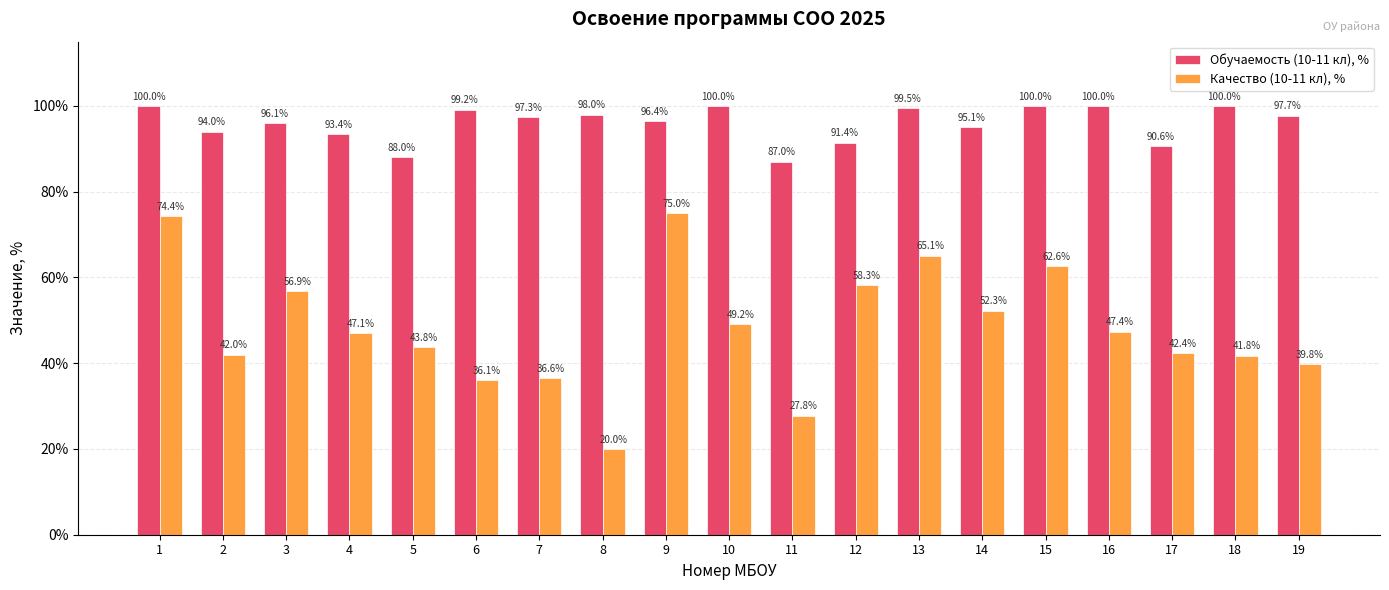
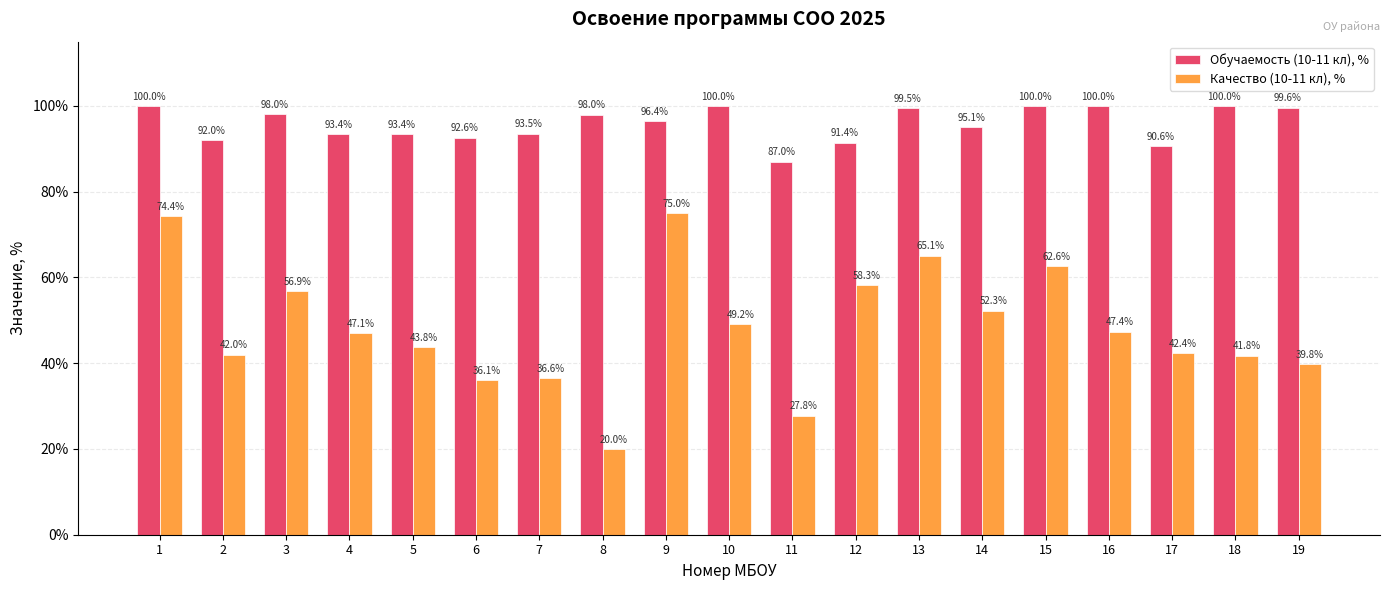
  {
    "Обучаемость (10-11 кл), %": {
      "1": "100.0%",
-     "2": "94.0%",
-     "3": "96.1%",
+     "2": "92.0%",
+     "3": "98.0%",
      "4": "93.4%",
-     "5": "88.0%",
-     "6": "99.2%",
-     "7": "97.3%",
+     "5": "93.4%",
+     "6": "92.6%",
+     "7": "93.5%",
      "8": "98.0%",
      "9": "96.4%",
      "10": "100.0%",
      "11": "87.0%",
      "12": "91.4%",
      "13": "99.5%",
      "14": "95.1%",
      "15": "100.0%",
      "16": "100.0%",
      "17": "90.6%",
      "18": "100.0%",
-     "19": "97.7%"
+     "19": "99.6%"
    },
    "Качество (10-11 кл), %": {
      "1": "74.4%",
      "2": "42.0%",
      "3": "56.9%",
      "4": "47.1%",
      "5": "43.8%",
      "6": "36.1%",
      "7": "36.6%",
      "8": "20.0%",
      "9": "75.0%",
      "10": "49.2%",
      "11": "27.8%",
      "12": "58.3%",
      "13": "65.1%",
      "14": "52.3%",
      "15": "62.6%",
      "16": "47.4%",
      "17": "42.4%",
      "18": "41.8%",
      "19": "39.8%"
    }
  }
